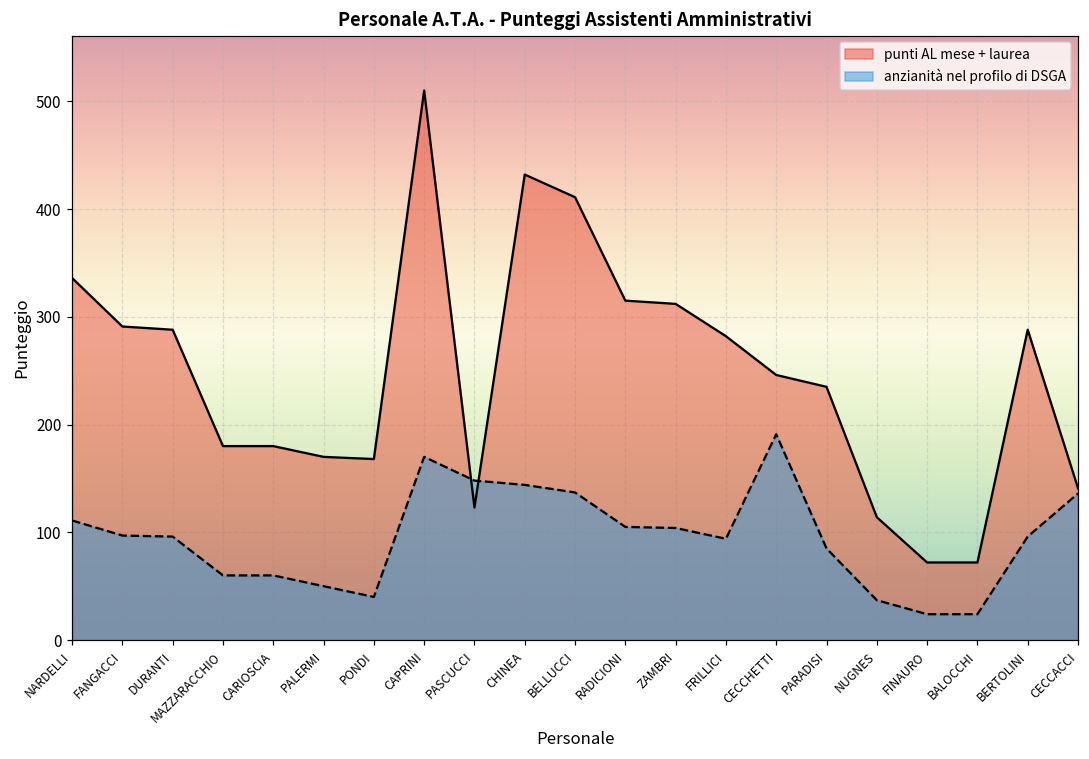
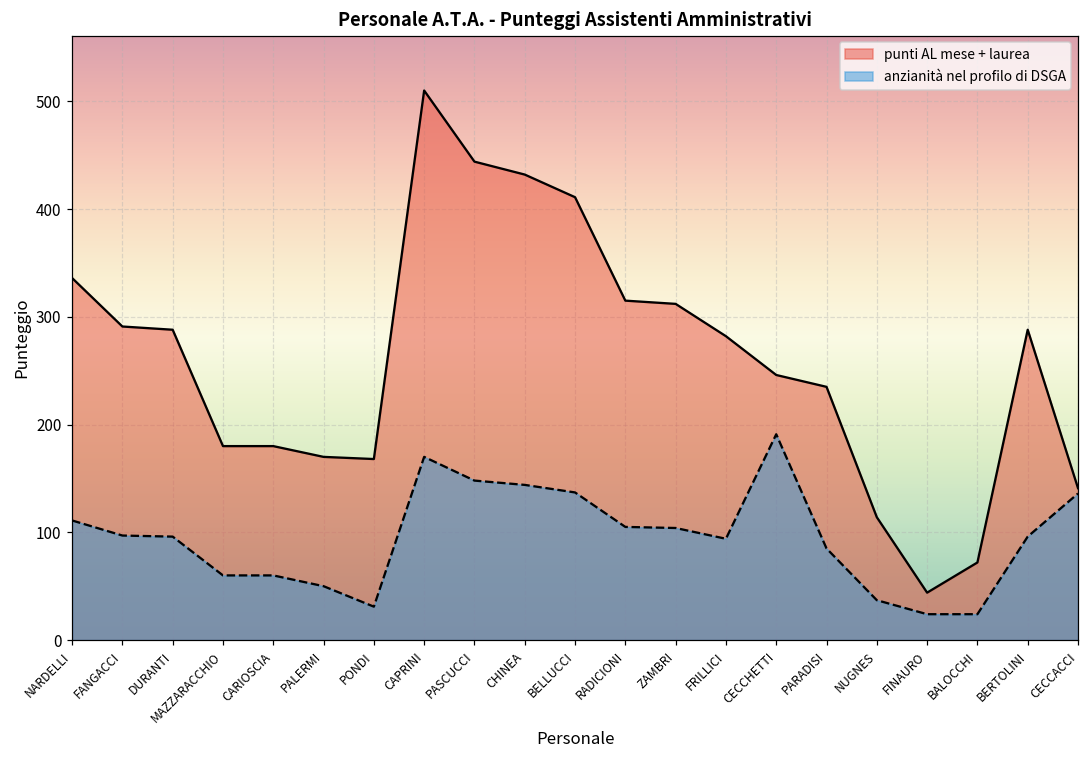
  {
    "punti AL mese + laurea": {
      "NARDELLI": 340,
      "FANGACCI": 290,
      "DURANTI": 290,
      "MAZZARACCHIO": 180,
      "CARIOSCIA": 180,
      "PALERMI": 170,
      "PONDI": 170,
      "CAPRINI": 510,
-     "PASCUCCI": 120,
+     "PASCUCCI": 440,
      "CHINEA": 430,
      "BELLUCCI": 410,
      "RADICIONI": 320,
      "ZAMBRI": 310,
      "FRILLICI": 280,
      "CECCHETTI": 250,
      "PARADISI": 240,
      "NUGNES": 110,
-     "FINAURO": 70,
+     "FINAURO": 40,
      "BALOCCHI": 70,
      "BERTOLINI": 290,
      "CECCACCI": 140
    },
    "anzianità nel profilo di DSGA": {
      "NARDELLI": 110,
      "FANGACCI": 100,
      "DURANTI": 100,
      "MAZZARACCHIO": 60,
      "CARIOSCIA": 60,
      "PALERMI": 50,
-     "PONDI": 40,
+     "PONDI": 30,
      "CAPRINI": 170,
      "PASCUCCI": 150,
      "CHINEA": 140,
      "BELLUCCI": 140,
      "RADICIONI": 110,
      "ZAMBRI": 100,
      "FRILLICI": 90,
      "CECCHETTI": 190,
      "PARADISI": 90,
      "NUGNES": 40,
      "FINAURO": 20,
      "BALOCCHI": 20,
      "BERTOLINI": 100,
      "CECCACCI": 140
    }
  }
